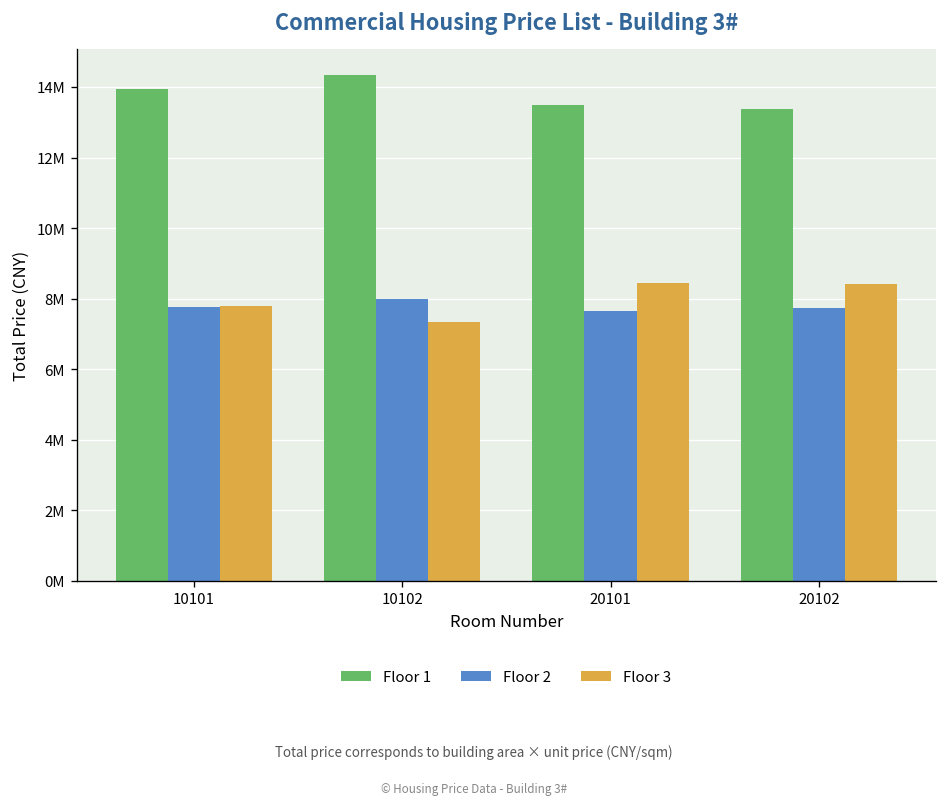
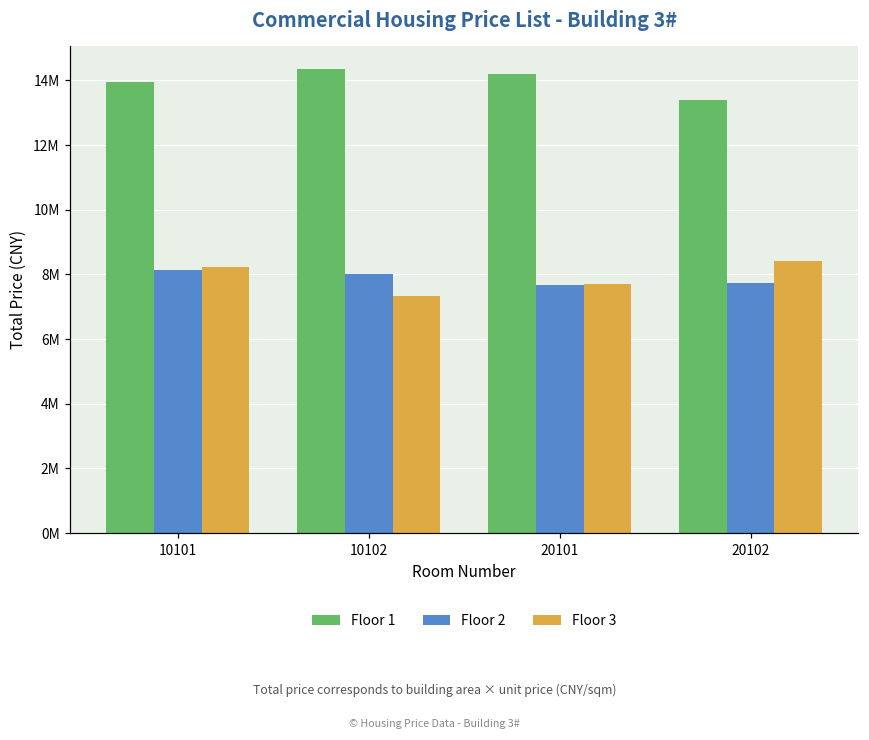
  {
    "Floor 1": {
      "10101": 14000000,
      "10102": 14400000,
-     "20101": 13500000,
+     "20101": 14200000,
      "20102": 13400000
    },
    "Floor 2": {
-     "10101": 7800000,
+     "10101": 8100000,
      "10102": 8000000,
      "20101": 7700000,
      "20102": 7700000
    },
    "Floor 3": {
-     "10101": 7800000,
+     "10101": 8200000,
      "10102": 7300000,
-     "20101": 8400000,
+     "20101": 7700000,
      "20102": 8400000
    }
  }
